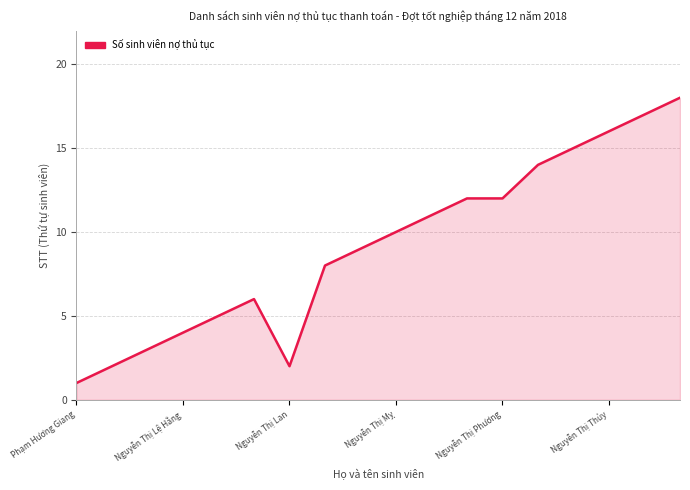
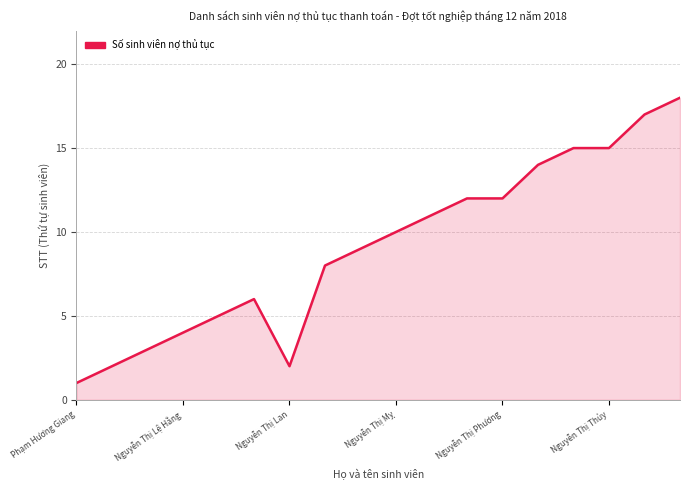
  {
    "Phạm Hương Giang": 1,
    "Nguyễn Thị Lệ Hằng": 4,
    "Nguyễn Thị Lan": 2,
    "Nguyễn Thị Mỵ": 10,
    "Nguyễn Thị Phương": 12,
-   "Nguyễn Thị Thủy": 16
+   "Nguyễn Thị Thủy": 15
  }
